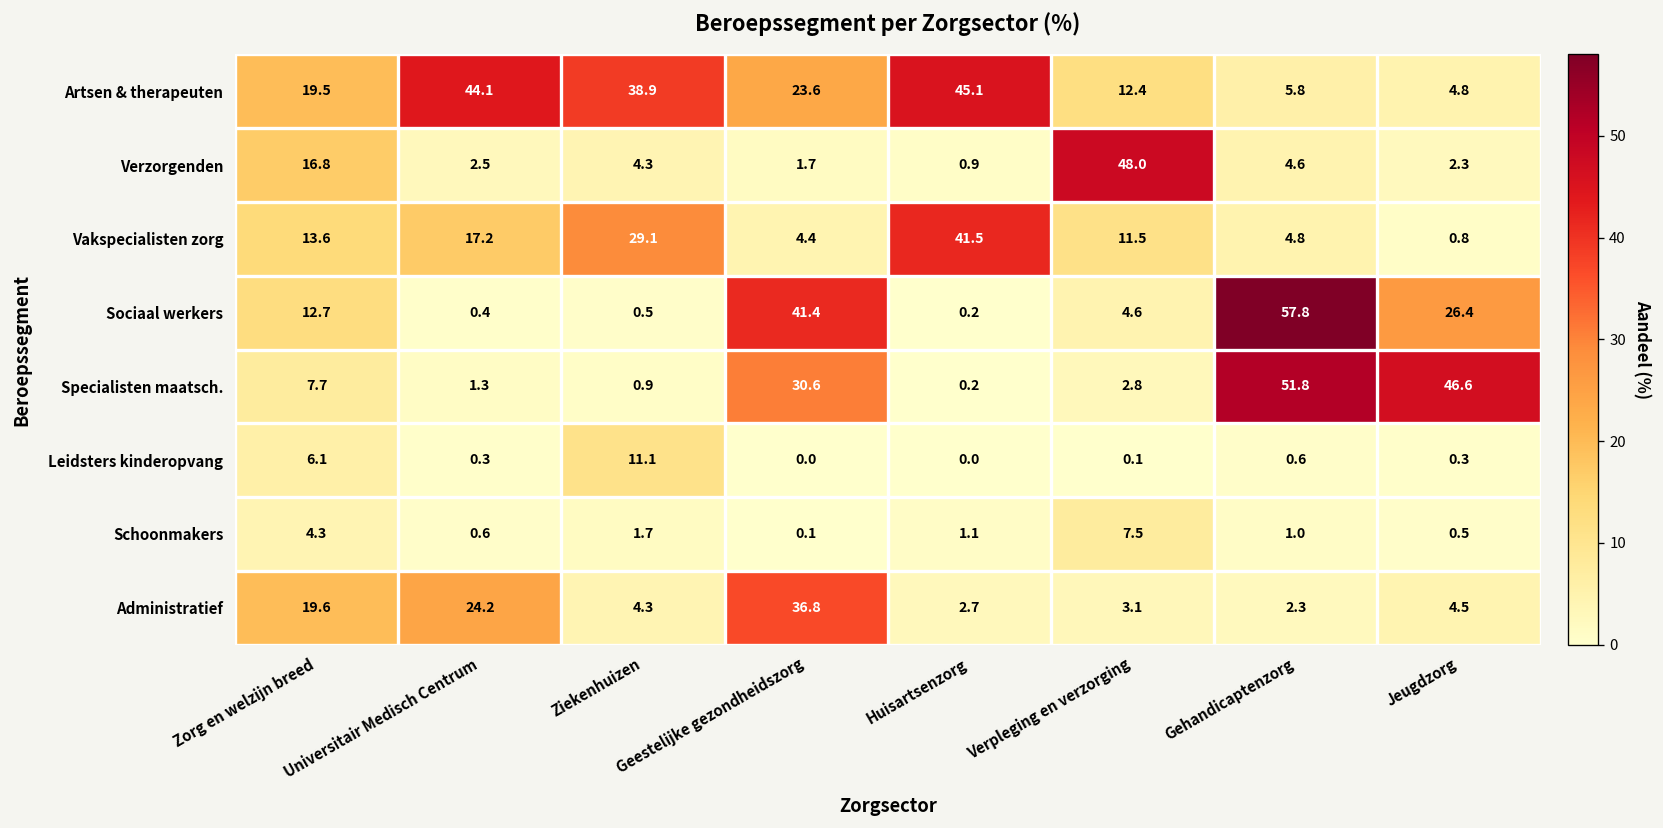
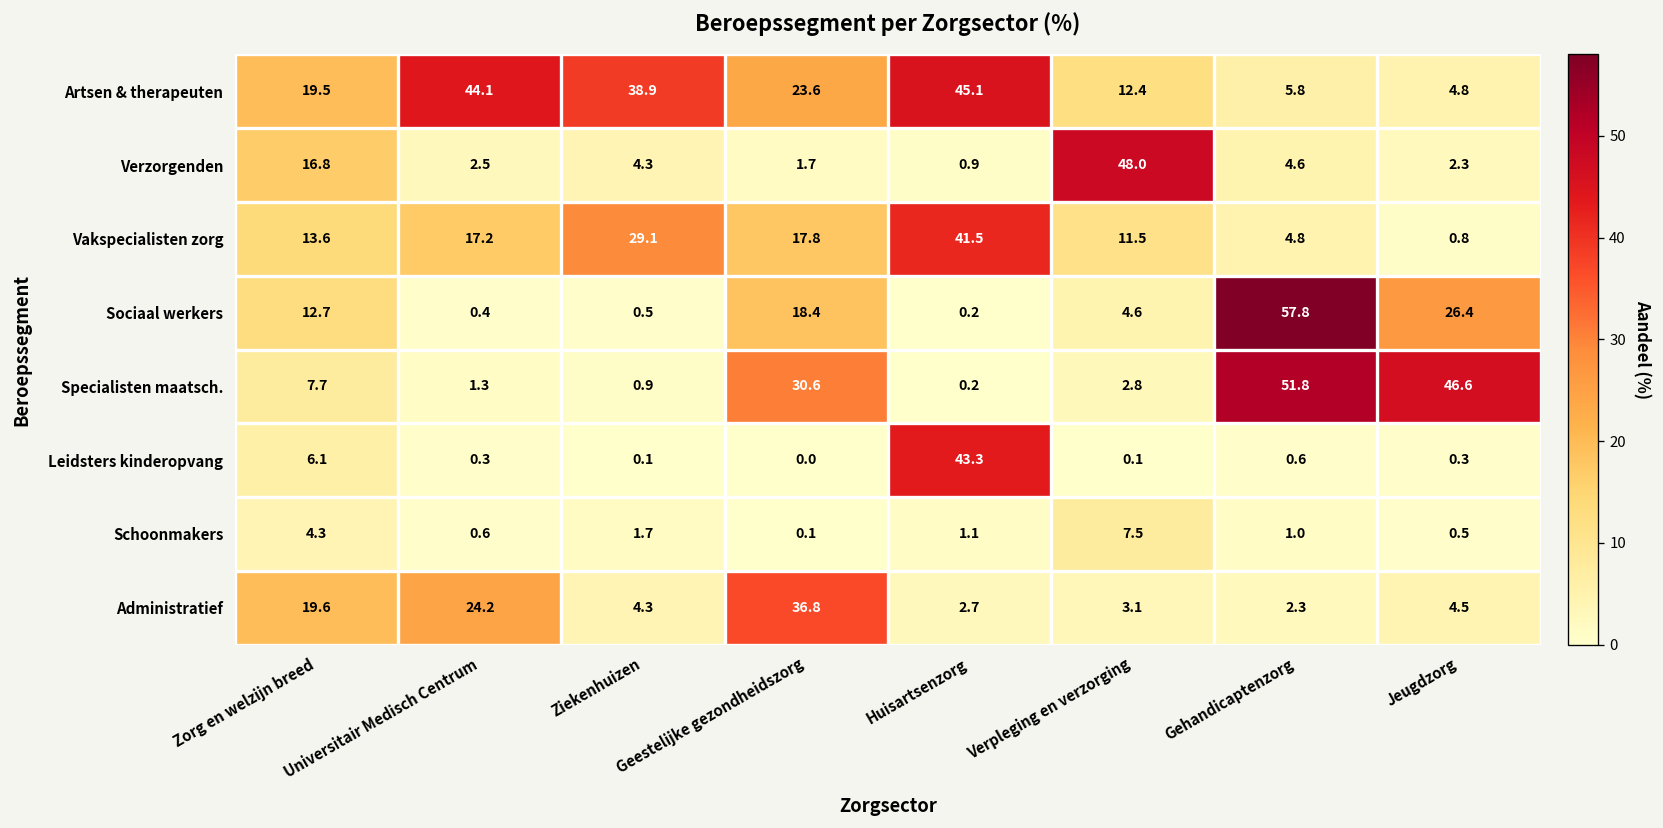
  {
    "Artsen & therapeuten": {
      "Zorg en welzijn breed": 19.5,
      "Universitair Medisch Centrum": 44.1,
      "Ziekenhuizen": 38.9,
      "Geestelijke gezondheidszorg": 23.6,
      "Huisartsenzorg": 45.1,
      "Verpleging en verzorging": 12.4,
      "Gehandicaptenzorg": 5.8,
      "Jeugdzorg": 4.8
    },
    "Verzorgenden": {
      "Zorg en welzijn breed": 16.8,
      "Universitair Medisch Centrum": 2.5,
      "Ziekenhuizen": 4.3,
      "Geestelijke gezondheidszorg": 1.7,
      "Huisartsenzorg": 0.9,
      "Verpleging en verzorging": 48.0,
      "Gehandicaptenzorg": 4.6,
      "Jeugdzorg": 2.3
    },
    "Vakspecialisten zorg": {
      "Zorg en welzijn breed": 13.6,
      "Universitair Medisch Centrum": 17.2,
      "Ziekenhuizen": 29.1,
-     "Geestelijke gezondheidszorg": 4.4,
+     "Geestelijke gezondheidszorg": 17.8,
      "Huisartsenzorg": 41.5,
      "Verpleging en verzorging": 11.5,
      "Gehandicaptenzorg": 4.8,
      "Jeugdzorg": 0.8
    },
    "Sociaal werkers": {
      "Zorg en welzijn breed": 12.7,
      "Universitair Medisch Centrum": 0.4,
      "Ziekenhuizen": 0.5,
-     "Geestelijke gezondheidszorg": 41.4,
+     "Geestelijke gezondheidszorg": 18.4,
      "Huisartsenzorg": 0.2,
      "Verpleging en verzorging": 4.6,
      "Gehandicaptenzorg": 57.8,
      "Jeugdzorg": 26.4
    },
    "Specialisten maatsch.": {
      "Zorg en welzijn breed": 7.7,
      "Universitair Medisch Centrum": 1.3,
      "Ziekenhuizen": 0.9,
      "Geestelijke gezondheidszorg": 30.6,
      "Huisartsenzorg": 0.2,
      "Verpleging en verzorging": 2.8,
      "Gehandicaptenzorg": 51.8,
      "Jeugdzorg": 46.6
    },
    "Leidsters kinderopvang": {
      "Zorg en welzijn breed": 6.1,
      "Universitair Medisch Centrum": 0.3,
-     "Ziekenhuizen": 11.1,
+     "Ziekenhuizen": 0.1,
      "Geestelijke gezondheidszorg": 0.0,
-     "Huisartsenzorg": 0.0,
+     "Huisartsenzorg": 43.3,
      "Verpleging en verzorging": 0.1,
      "Gehandicaptenzorg": 0.6,
      "Jeugdzorg": 0.3
    },
    "Schoonmakers": {
      "Zorg en welzijn breed": 4.3,
      "Universitair Medisch Centrum": 0.6,
      "Ziekenhuizen": 1.7,
      "Geestelijke gezondheidszorg": 0.1,
      "Huisartsenzorg": 1.1,
      "Verpleging en verzorging": 7.5,
      "Gehandicaptenzorg": 1.0,
      "Jeugdzorg": 0.5
    },
    "Administratief": {
      "Zorg en welzijn breed": 19.6,
      "Universitair Medisch Centrum": 24.2,
      "Ziekenhuizen": 4.3,
      "Geestelijke gezondheidszorg": 36.8,
      "Huisartsenzorg": 2.7,
      "Verpleging en verzorging": 3.1,
      "Gehandicaptenzorg": 2.3,
      "Jeugdzorg": 4.5
    }
  }
